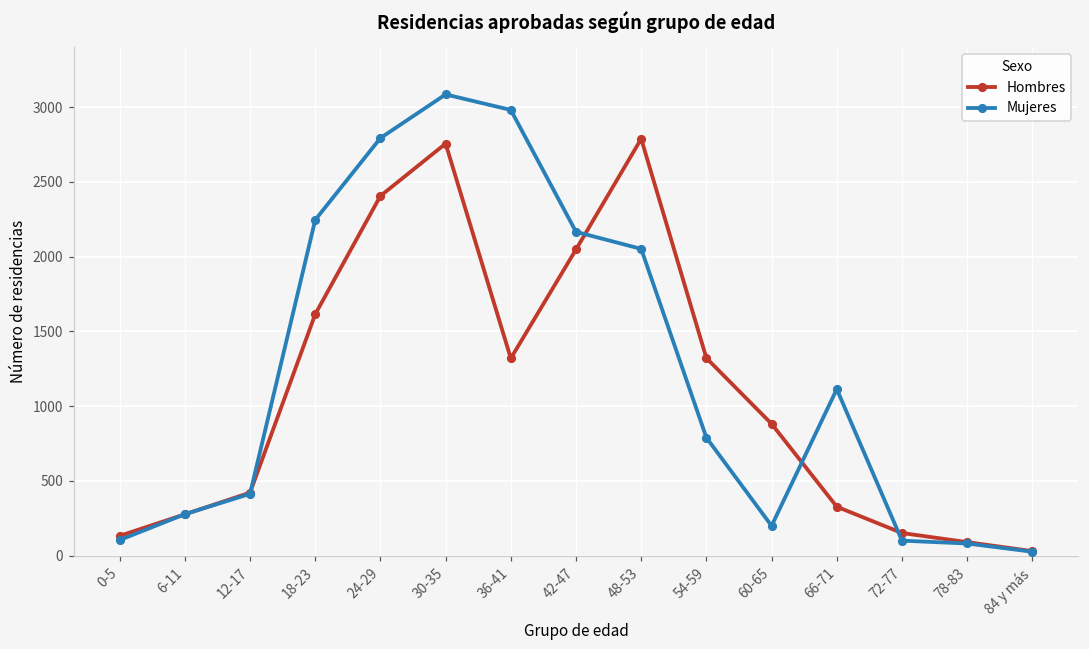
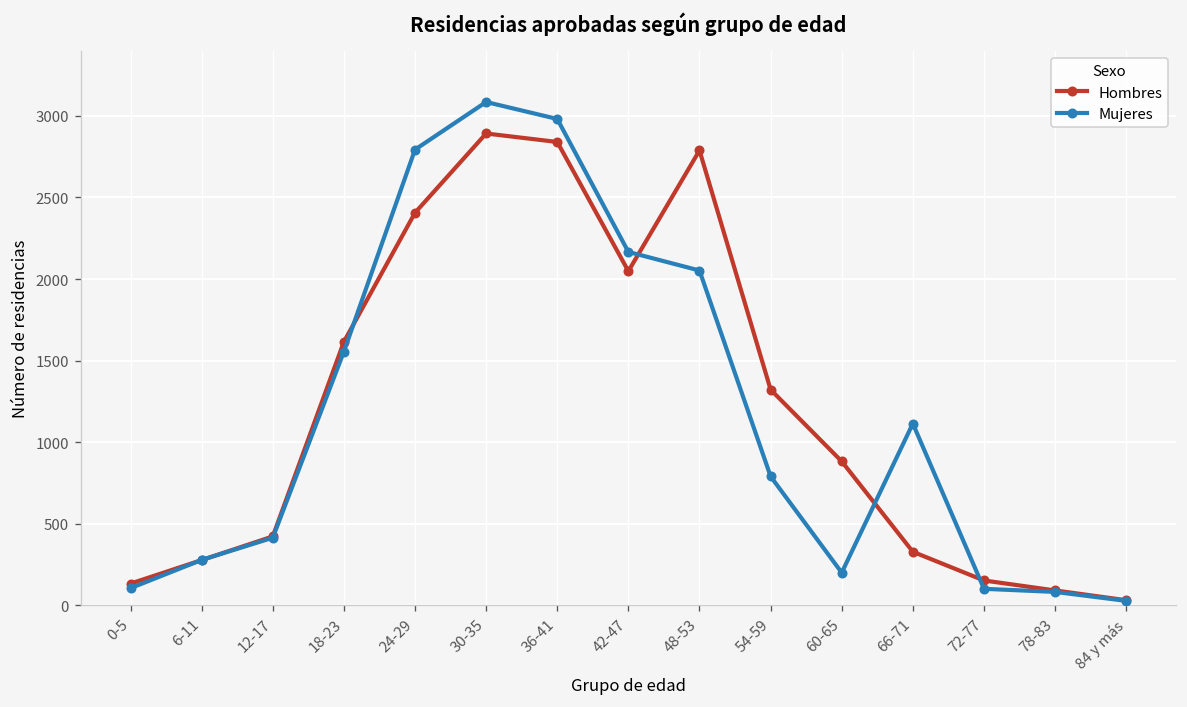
  {
    "Hombres": {
      "0-5": 130,
      "18-23": 1620,
      "24-29": 2410,
-     "30-35": 2760,
-     "36-41": 1320,
+     "30-35": 2890,
+     "36-41": 2840,
      "42-47": 2050,
      "48-53": 2790,
      "54-59": 1320,
      "60-65": 880,
      "66-71": 330,
      "72-77": 150
    },
    "Mujeres": {
      "0-5": 110,
-     "18-23": 2250,
+     "18-23": 1560,
      "24-29": 2790,
      "30-35": 3090,
      "36-41": 2980,
      "42-47": 2170,
      "48-53": 2050,
      "54-59": 790,
      "60-65": 200,
      "66-71": 1110,
      "72-77": 100
    }
  }
